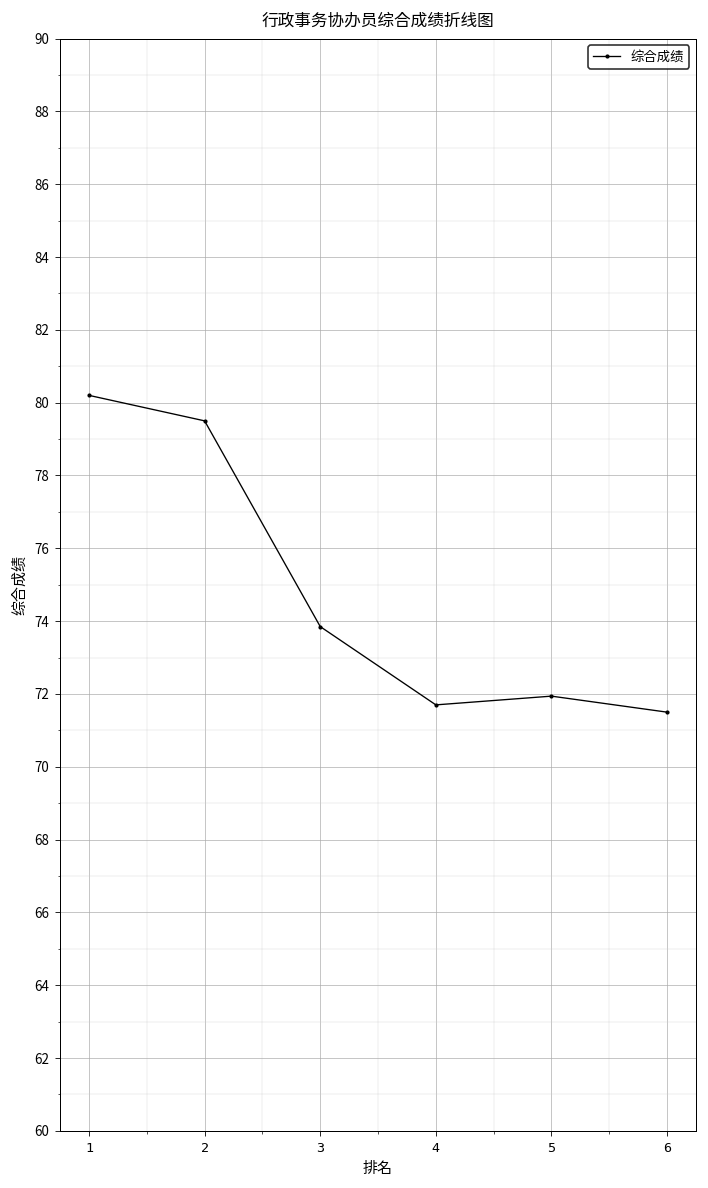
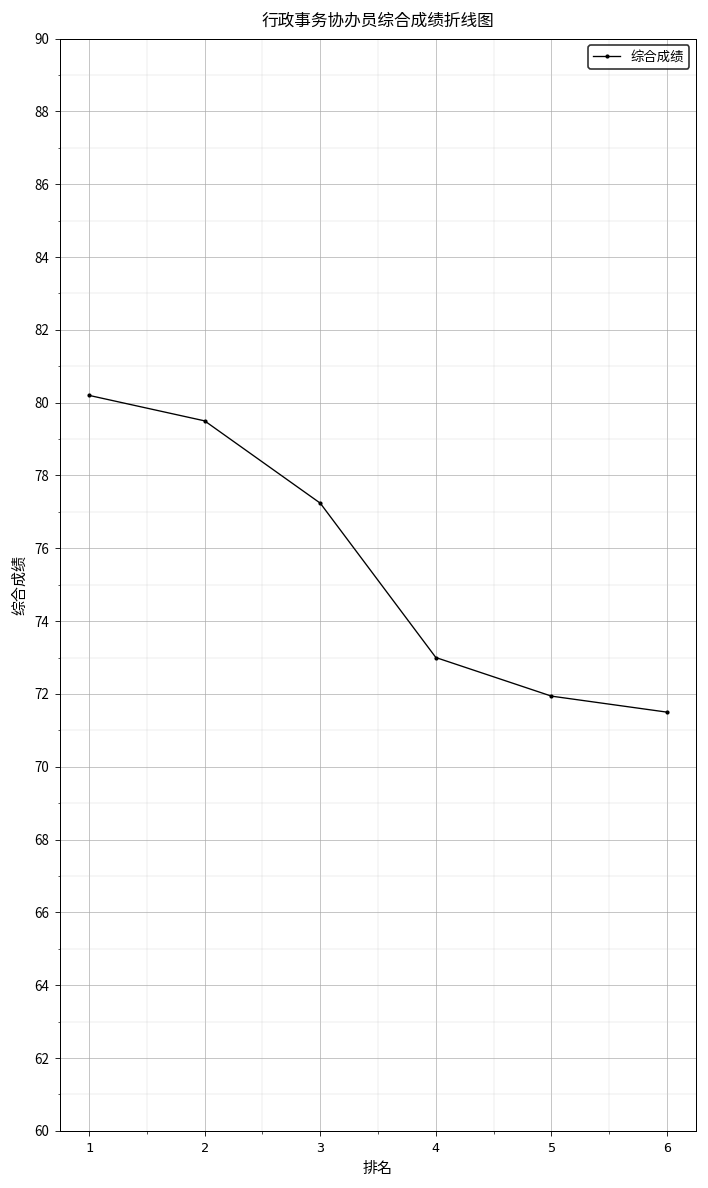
  {
    "1": 80.2,
    "2": 79.5,
-   "3": 73.9,
-   "4": 71.7,
+   "3": 77.2,
+   "4": 73.0,
    "5": 71.9,
    "6": 71.5
  }
